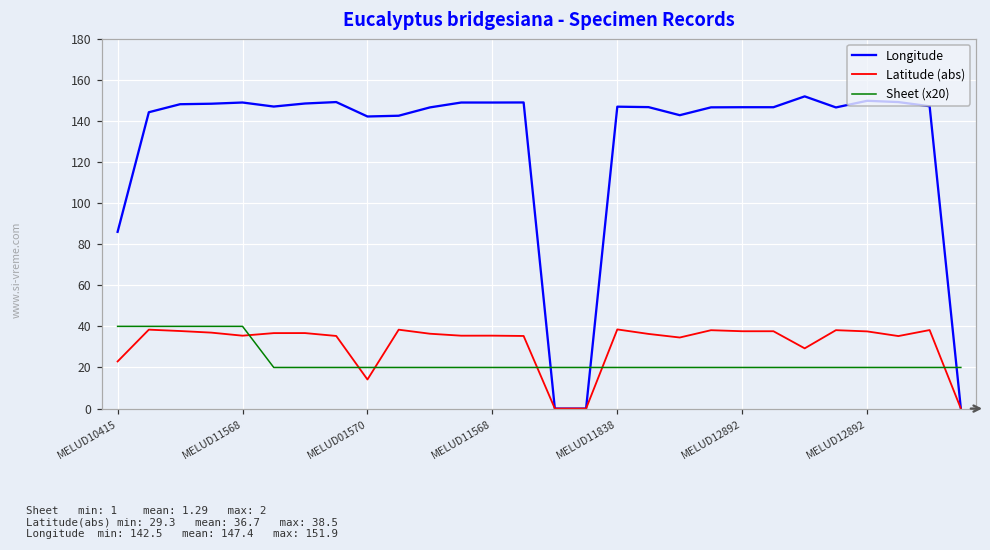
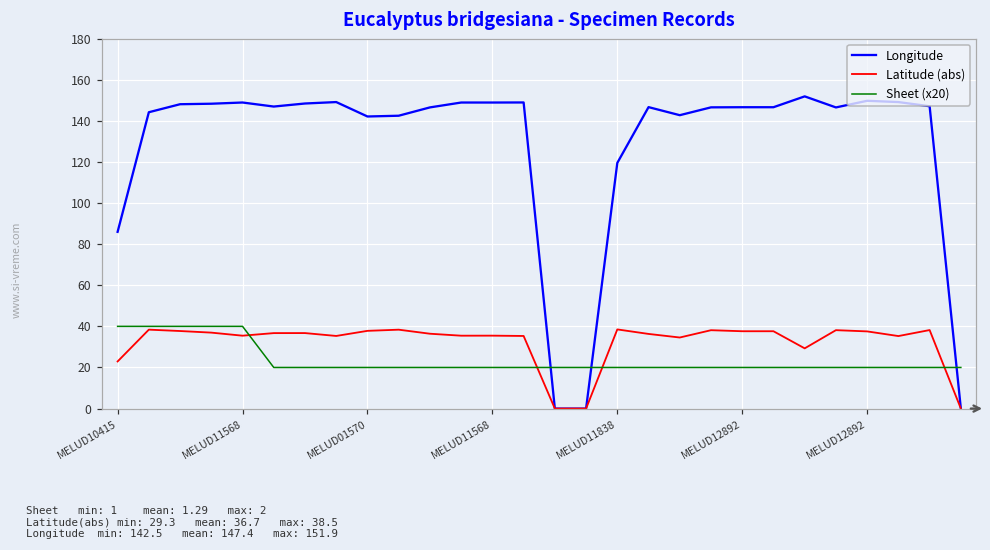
  {
    "Longitude": {
      "MELUD10415": 86,
      "MELUD01570": 142,
-     "MELUD11838": 147
+     "MELUD11838": 120
    },
    "Latitude (abs)": {
      "MELUD10415": 23,
-     "MELUD01570": 14,
+     "MELUD01570": 38,
      "MELUD11838": 39
    },
    "Sheet (x20)": {
      "MELUD10415": 40,
      "MELUD01570": 20,
      "MELUD11838": 20
    }
  }
